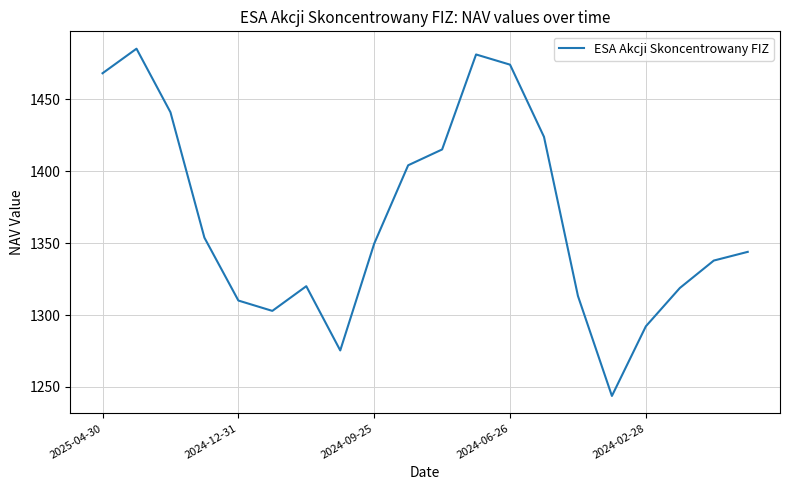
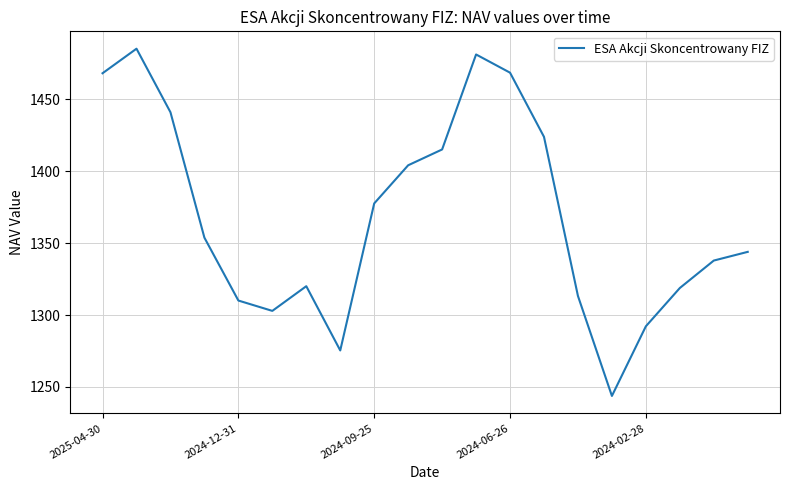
  {
    "2025-04-30": 1468,
    "2024-12-31": 1310,
-   "2024-09-25": 1350,
-   "2024-06-26": 1474,
+   "2024-09-25": 1378,
+   "2024-06-26": 1468,
    "2024-02-28": 1292
  }
